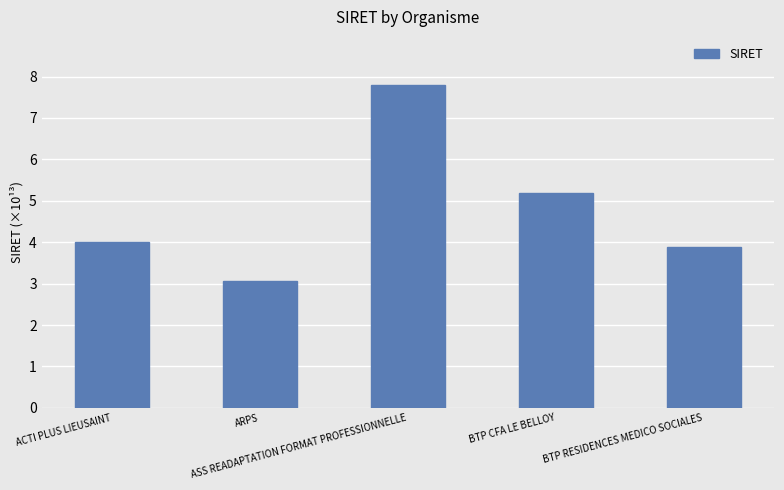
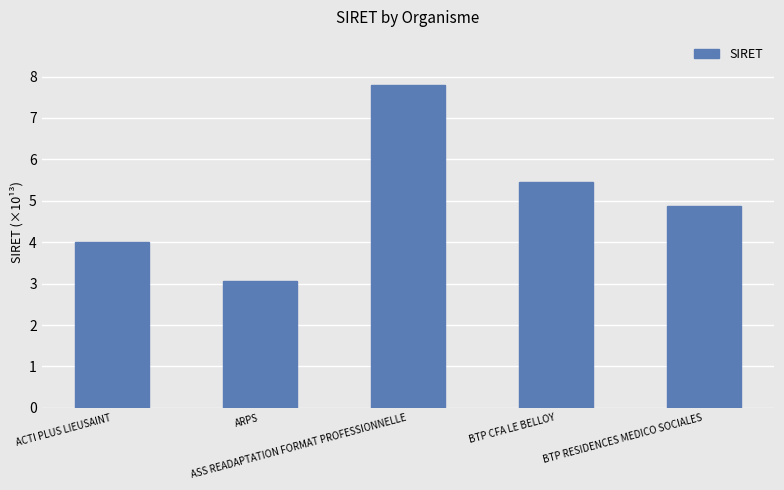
  {
    "ACTI PLUS LIEUSAINT": 4.0,
    "ARPS": 3.1,
    "ASS READAPTATION FORMAT PROFESSIONNELLE": 7.8,
-   "BTP CFA LE BELLOY": 5.2,
-   "BTP RESIDENCES MEDICO SOCIALES": 3.9
+   "BTP CFA LE BELLOY": 5.4,
+   "BTP RESIDENCES MEDICO SOCIALES": 4.9
  }
